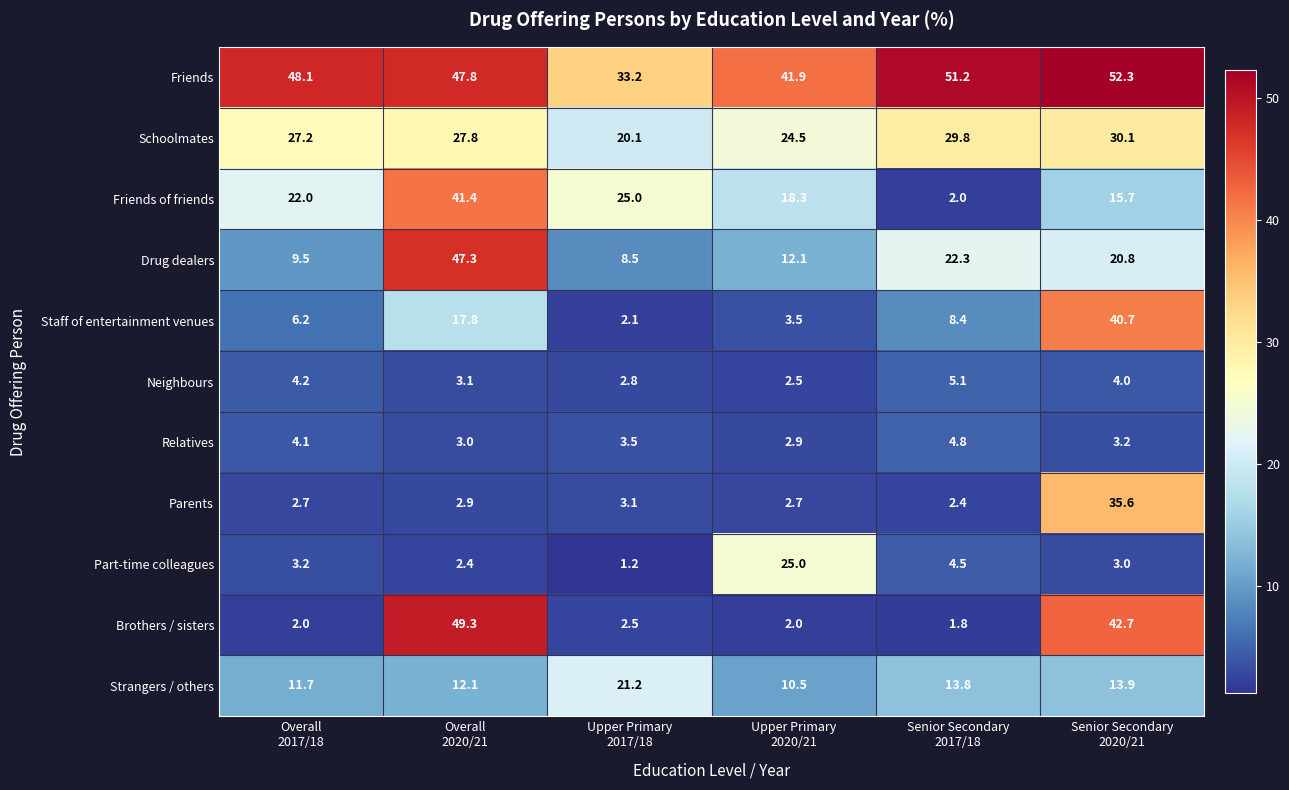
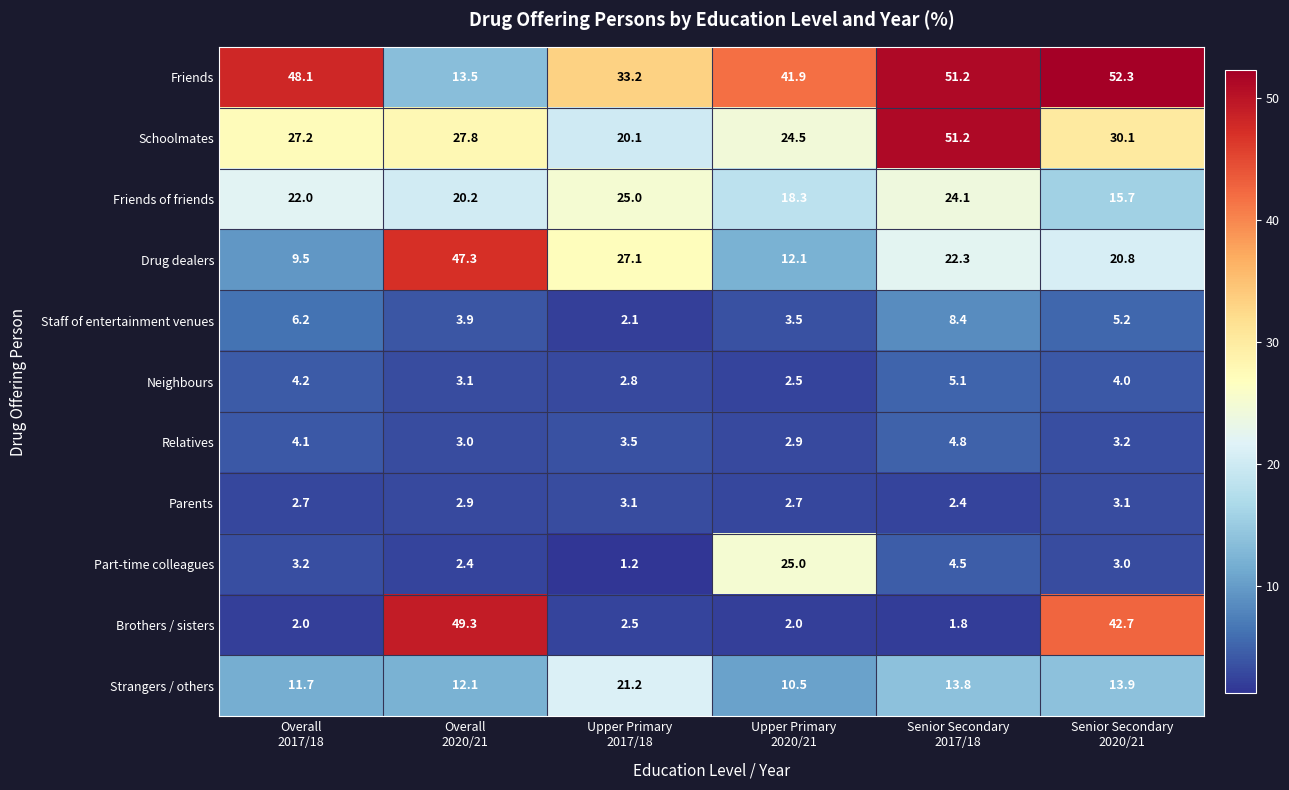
  {
    "Friends": {
      "Overall 2017/18": 48.1,
-     "Overall 2020/21": 47.8,
+     "Overall 2020/21": 13.5,
      "Upper Primary 2017/18": 33.2,
      "Upper Primary 2020/21": 41.9,
      "Senior Secondary 2017/18": 51.2,
      "Senior Secondary 2020/21": 52.3
    },
    "Schoolmates": {
      "Overall 2017/18": 27.2,
      "Overall 2020/21": 27.8,
      "Upper Primary 2017/18": 20.1,
      "Upper Primary 2020/21": 24.5,
-     "Senior Secondary 2017/18": 29.8,
+     "Senior Secondary 2017/18": 51.2,
      "Senior Secondary 2020/21": 30.1
    },
    "Friends of friends": {
      "Overall 2017/18": 22.0,
-     "Overall 2020/21": 41.4,
+     "Overall 2020/21": 20.2,
      "Upper Primary 2017/18": 25.0,
      "Upper Primary 2020/21": 18.3,
-     "Senior Secondary 2017/18": 2.0,
+     "Senior Secondary 2017/18": 24.1,
      "Senior Secondary 2020/21": 15.7
    },
    "Drug dealers": {
      "Overall 2017/18": 9.5,
      "Overall 2020/21": 47.3,
-     "Upper Primary 2017/18": 8.5,
+     "Upper Primary 2017/18": 27.1,
      "Upper Primary 2020/21": 12.1,
      "Senior Secondary 2017/18": 22.3,
      "Senior Secondary 2020/21": 20.8
    },
    "Staff of entertainment venues": {
      "Overall 2017/18": 6.2,
-     "Overall 2020/21": 17.8,
+     "Overall 2020/21": 3.9,
      "Upper Primary 2017/18": 2.1,
      "Upper Primary 2020/21": 3.5,
      "Senior Secondary 2017/18": 8.4,
-     "Senior Secondary 2020/21": 40.7
+     "Senior Secondary 2020/21": 5.2
    },
    "Neighbours": {
      "Overall 2017/18": 4.2,
      "Overall 2020/21": 3.1,
      "Upper Primary 2017/18": 2.8,
      "Upper Primary 2020/21": 2.5,
      "Senior Secondary 2017/18": 5.1,
      "Senior Secondary 2020/21": 4.0
    },
    "Relatives": {
      "Overall 2017/18": 4.1,
      "Overall 2020/21": 3.0,
      "Upper Primary 2017/18": 3.5,
      "Upper Primary 2020/21": 2.9,
      "Senior Secondary 2017/18": 4.8,
      "Senior Secondary 2020/21": 3.2
    },
    "Parents": {
      "Overall 2017/18": 2.7,
      "Overall 2020/21": 2.9,
      "Upper Primary 2017/18": 3.1,
      "Upper Primary 2020/21": 2.7,
      "Senior Secondary 2017/18": 2.4,
-     "Senior Secondary 2020/21": 35.6
+     "Senior Secondary 2020/21": 3.1
    },
    "Part-time colleagues": {
      "Overall 2017/18": 3.2,
      "Overall 2020/21": 2.4,
      "Upper Primary 2017/18": 1.2,
      "Upper Primary 2020/21": 25.0,
      "Senior Secondary 2017/18": 4.5,
      "Senior Secondary 2020/21": 3.0
    },
    "Brothers / sisters": {
      "Overall 2017/18": 2.0,
      "Overall 2020/21": 49.3,
      "Upper Primary 2017/18": 2.5,
      "Upper Primary 2020/21": 2.0,
      "Senior Secondary 2017/18": 1.8,
      "Senior Secondary 2020/21": 42.7
    },
    "Strangers / others": {
      "Overall 2017/18": 11.7,
      "Overall 2020/21": 12.1,
      "Upper Primary 2017/18": 21.2,
      "Upper Primary 2020/21": 10.5,
      "Senior Secondary 2017/18": 13.8,
      "Senior Secondary 2020/21": 13.9
    }
  }
